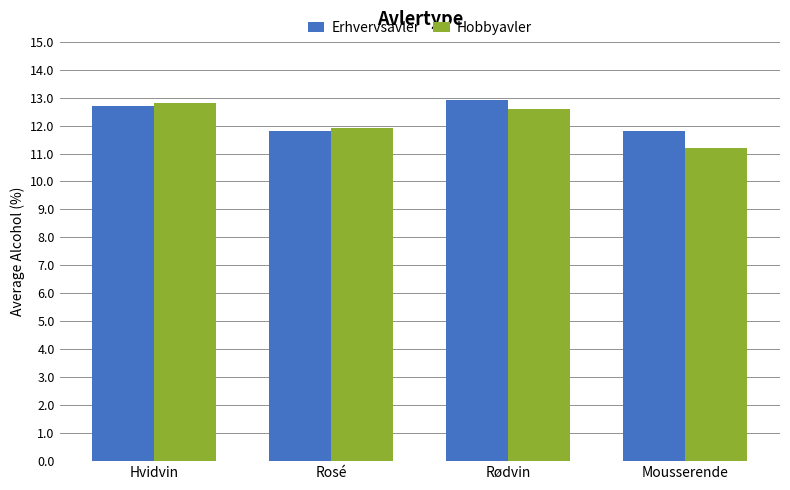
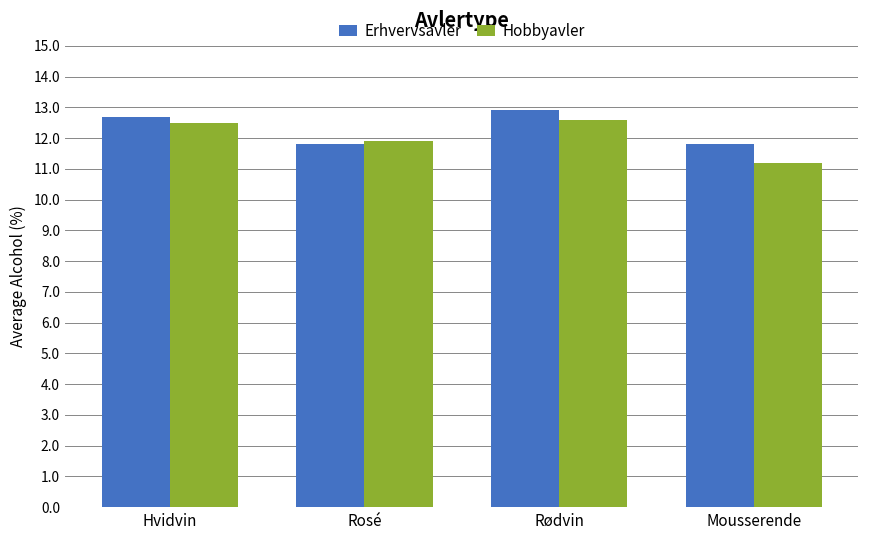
  {
    "Erhvervsavler": {
      "Hvidvin": 12.7,
      "Rosé": 11.8,
      "Rødvin": 12.9,
      "Mousserende": 11.8
    },
    "Hobbyavler": {
-     "Hvidvin": 12.8,
+     "Hvidvin": 12.5,
      "Rosé": 11.9,
      "Rødvin": 12.6,
      "Mousserende": 11.2
    }
  }
